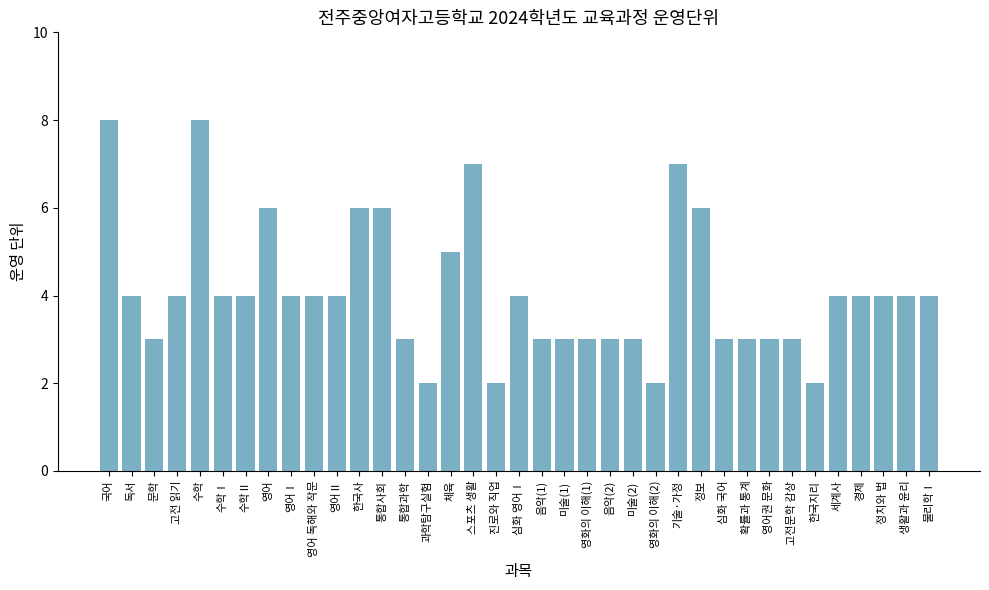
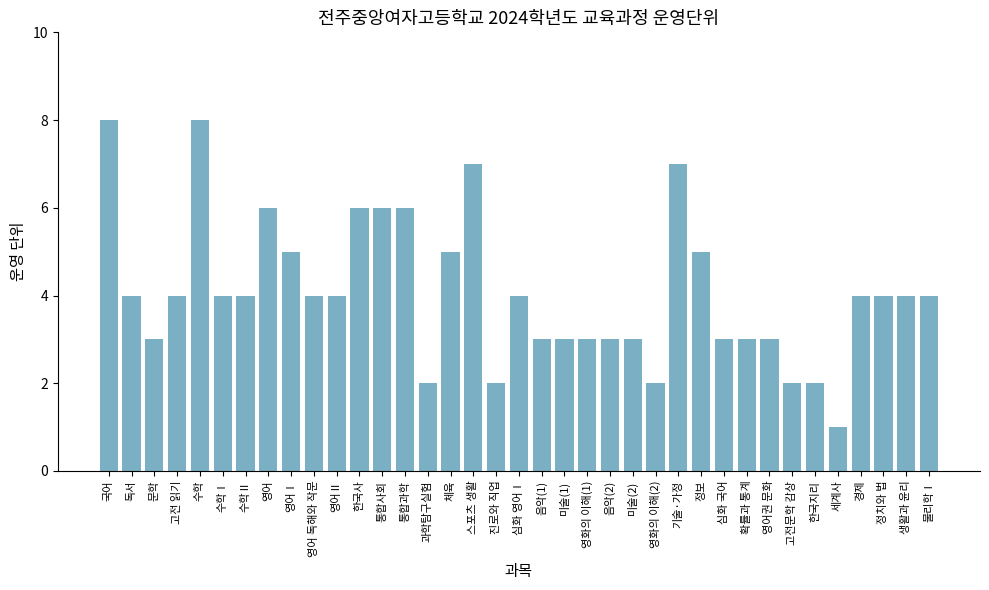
  {
    "국어": 8,
    "독서": 4,
    "문학": 3,
    "고전 읽기": 4,
    "수학": 8,
    "수학Ⅰ": 4,
    "수학Ⅱ": 4,
    "영어": 6,
-   "영어Ⅰ": 4,
+   "영어Ⅰ": 5,
    "영어 독해와 작문": 4,
    "영어Ⅱ": 4,
    "한국사": 6,
    "통합사회": 6,
-   "통합과학": 3,
+   "통합과학": 6,
    "과학탐구실험": 2,
    "체육": 5,
    "스포츠 생활": 7,
    "진로와 직업": 2,
    "심화 영어Ⅰ": 4,
    "음악(1)": 3,
    "미술(1)": 3,
    "영화의 이해(1)": 3,
    "음악(2)": 3,
    "미술(2)": 3,
    "영화의 이해(2)": 2,
    "기술·가정": 7,
-   "정보": 6,
+   "정보": 5,
    "심화 국어": 3,
    "확률과 통계": 3,
    "영어권 문화": 3,
-   "고전문학 감상": 3,
+   "고전문학 감상": 2,
    "한국지리": 2,
-   "세계사": 4,
+   "세계사": 1,
    "경제": 4,
    "정치와 법": 4,
    "생활과 윤리": 4,
    "물리학Ⅰ": 4
  }
